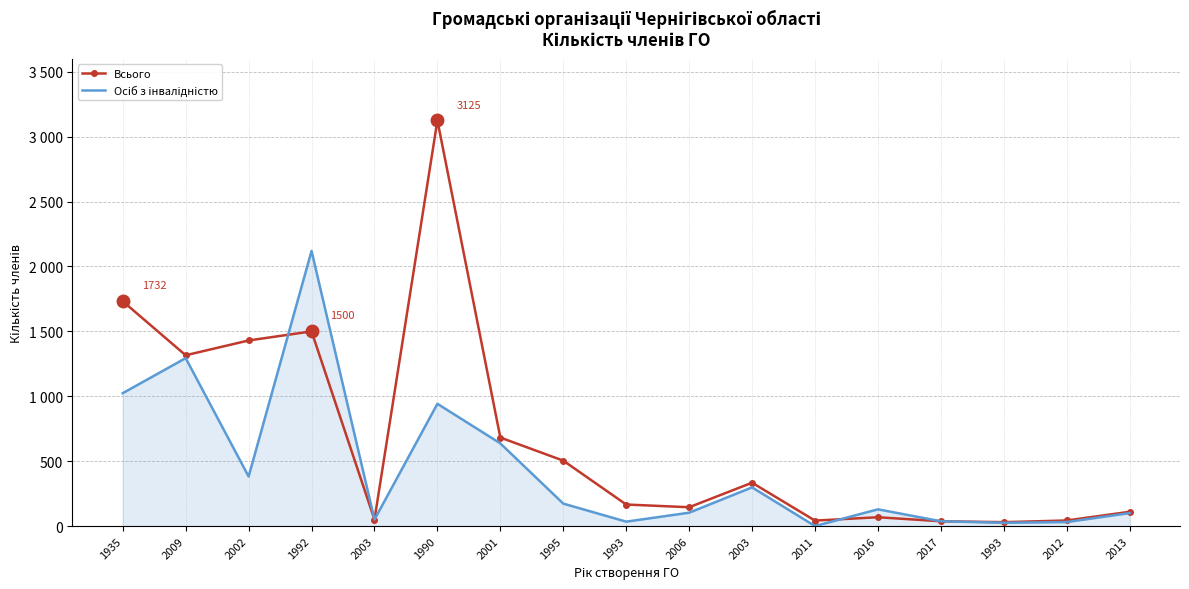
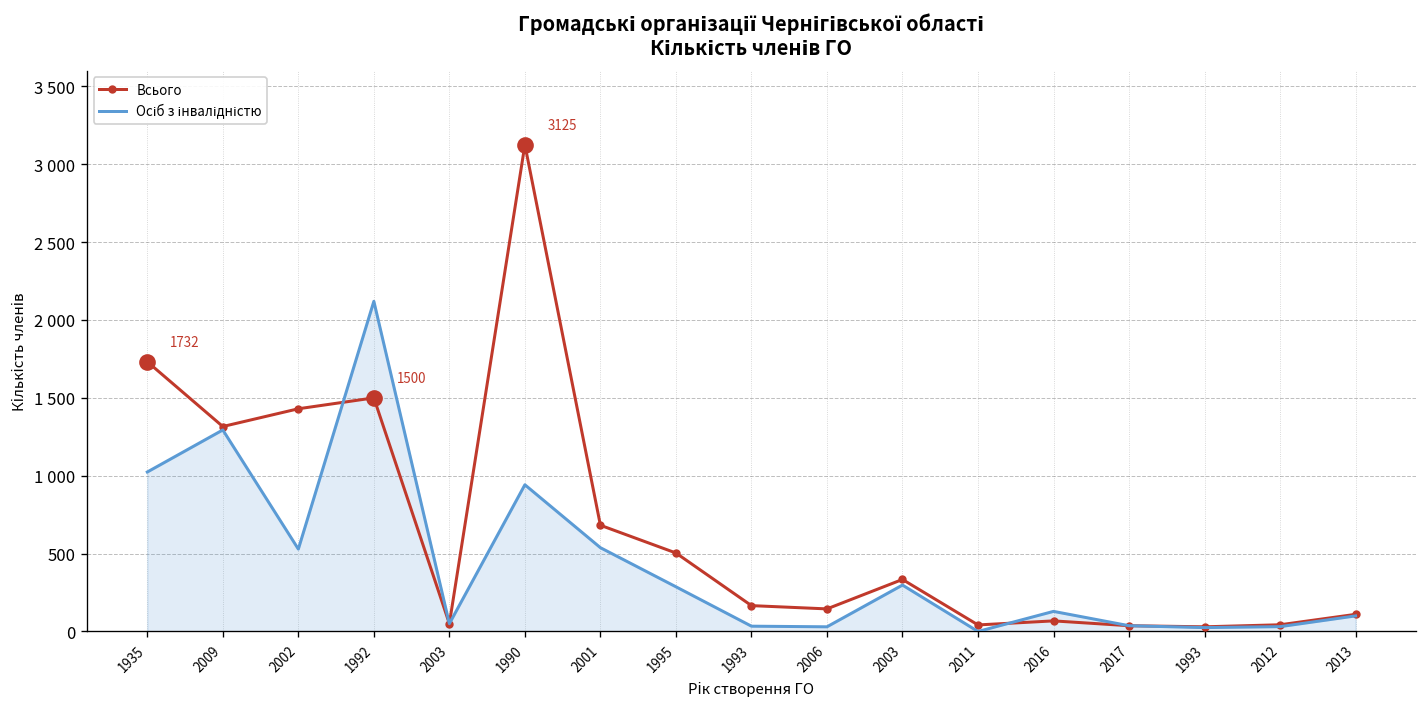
  {
    "Осіб з інвалідністю": {
      "1935": 1020,
      "2009": 1290,
-     "2002": 380,
+     "2002": 530,
      "1992": 2120,
      "1990": 940,
-     "2001": 640,
-     "1995": 170,
-     "2006": 100,
+     "2001": 540,
+     "1995": 290,
+     "2006": 30,
      "2011": 0,
      "2016": 130
    }
  }
